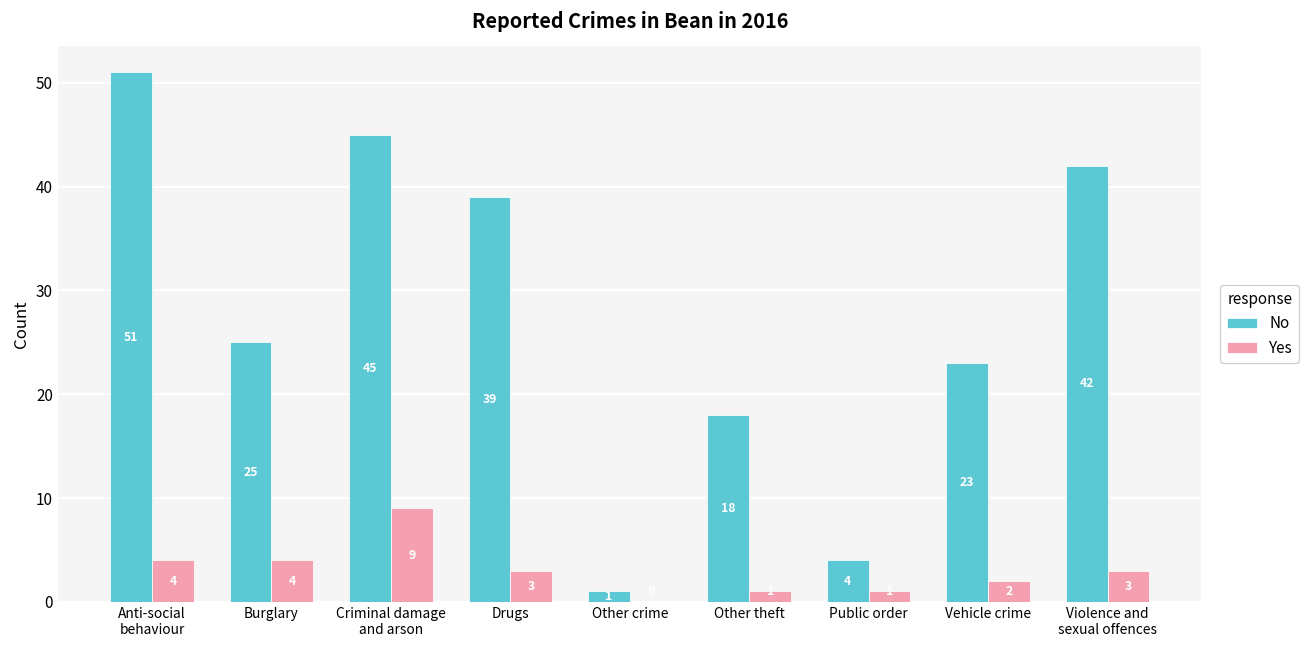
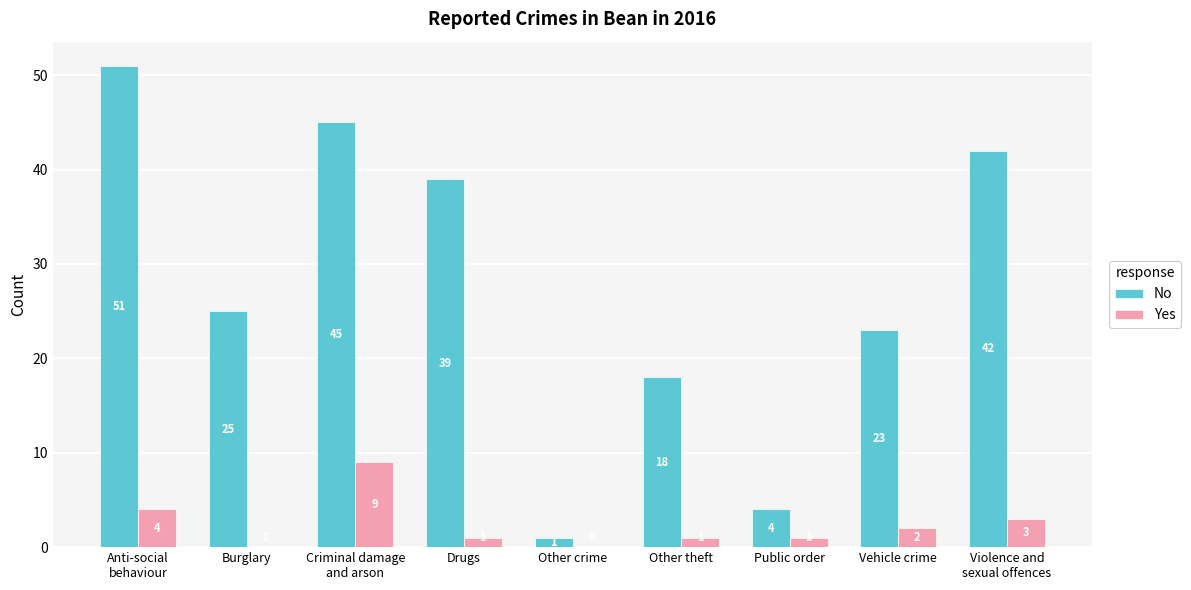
  {
    "No": {
      "Anti-social behaviour": 51,
      "Burglary": 25,
      "Criminal damage and arson": 45,
      "Drugs": 39,
      "Other crime": 1,
      "Other theft": 18,
      "Public order": 4,
      "Vehicle crime": 23,
      "Violence and sexual offences": 42
    },
    "Yes": {
-     "Burglary": 4,
-     "Drugs": 3,
+     "Burglary": 0,
+     "Drugs": 1,
      "Other crime": 0,
      "Other theft": 1,
      "Public order": 1
    }
  }
